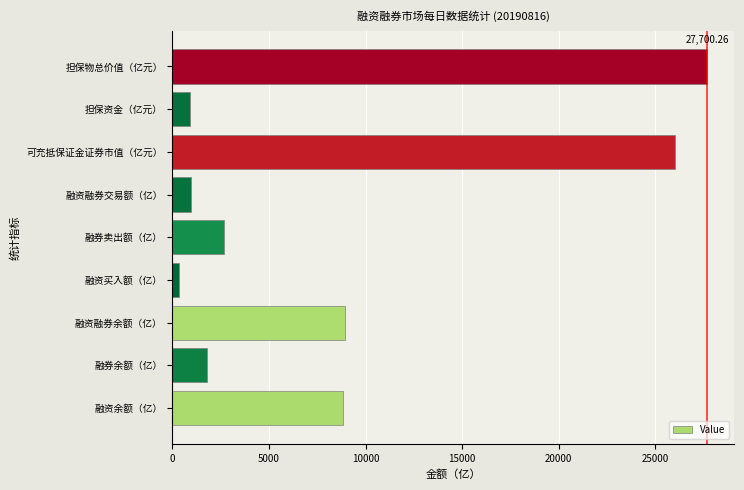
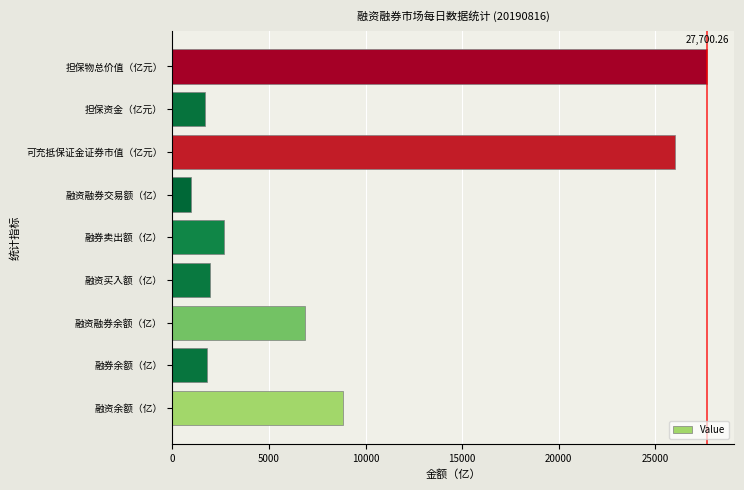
  {
-   "担保资金（亿元）": 900,
+   "担保资金（亿元）": 1700,
    "可充抵保证金证券市值（亿元）": 26000,
    "融资融券交易额（亿）": 1000,
    "融券卖出额（亿）": 2700,
-   "融资买入额（亿）": 300,
-   "融资融券余额（亿）": 8900,
+   "融资买入额（亿）": 1900,
+   "融资融券余额（亿）": 6900,
    "融券余额（亿）": 1800,
    "融资余额（亿）": 8800
  }
